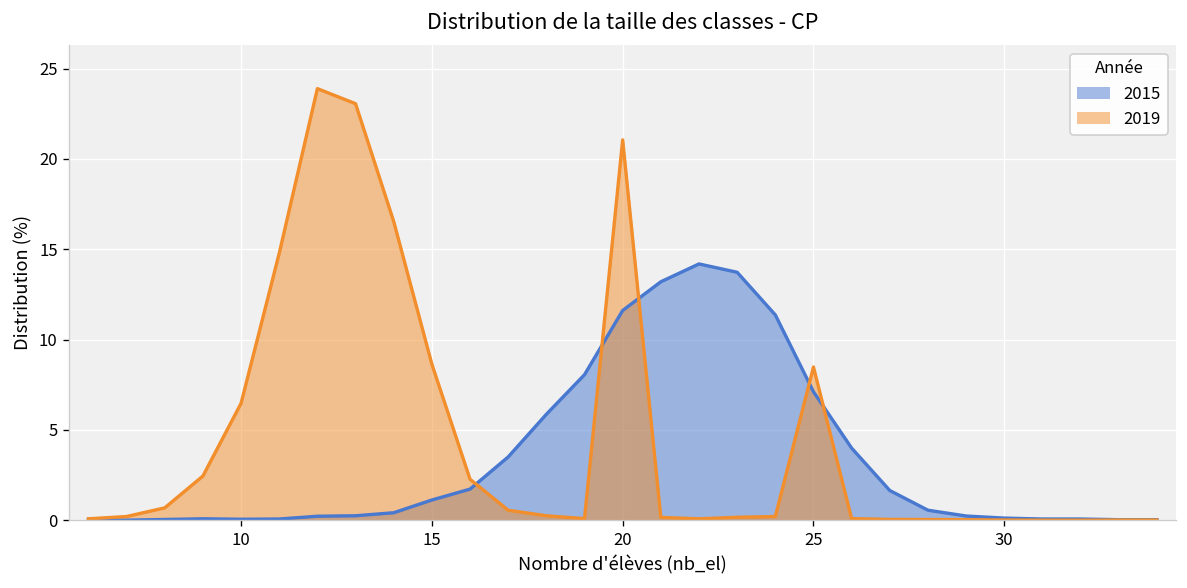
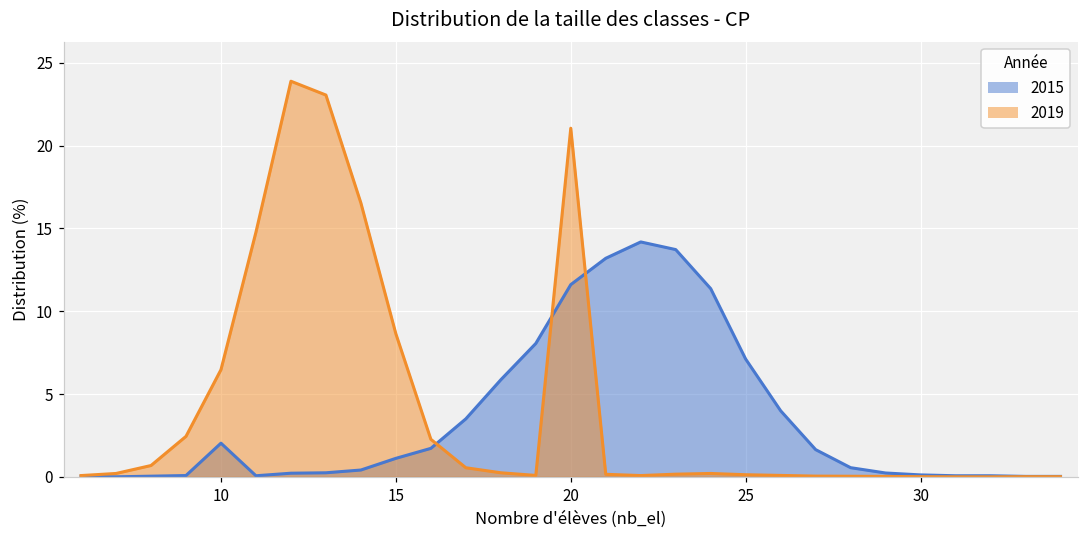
  {
    "2015": {
-     "10": 0.1,
+     "10": 2.0,
      "15": 1.1,
      "20": 11.6,
      "25": 7.1
    },
    "2019": {
      "10": 6.5,
      "15": 8.6,
      "20": 21.1,
-     "25": 8.5
+     "25": 0.1
    }
  }
